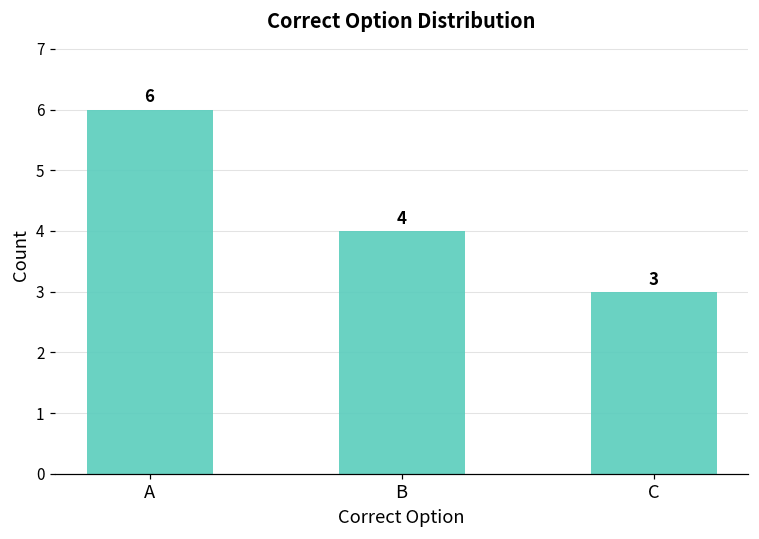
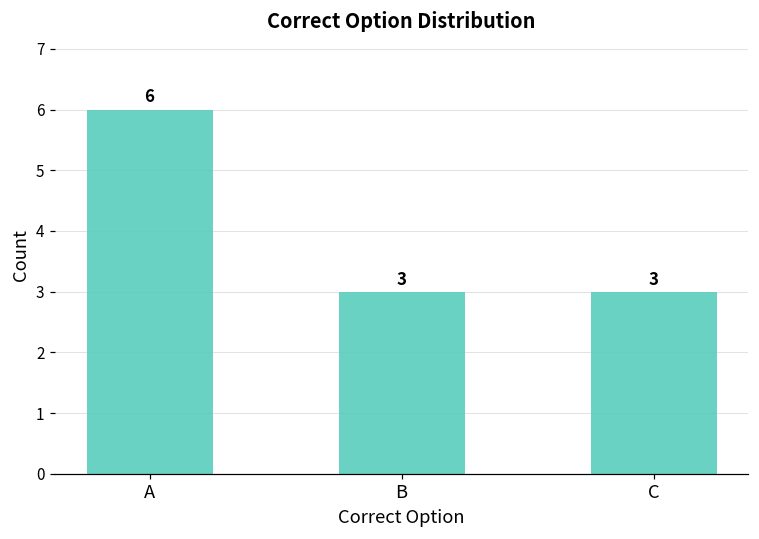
  {
    "A": 6,
-   "B": 4,
+   "B": 3,
    "C": 3
  }
